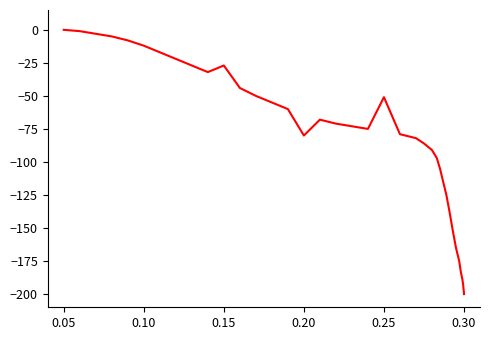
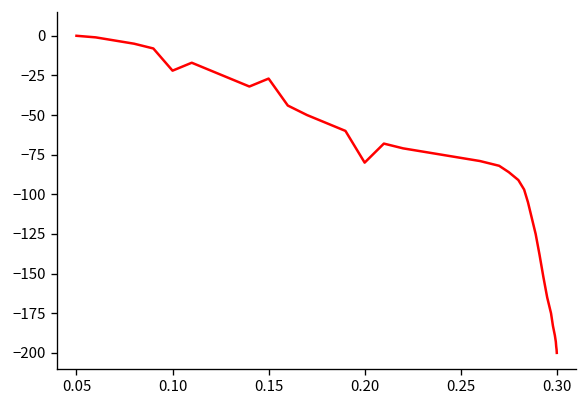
  {
    "0.05": 0,
-   "0.10": -12,
+   "0.10": -22,
    "0.15": -27,
    "0.20": -80,
-   "0.25": -51,
+   "0.25": -77,
    "0.30": -200
  }
